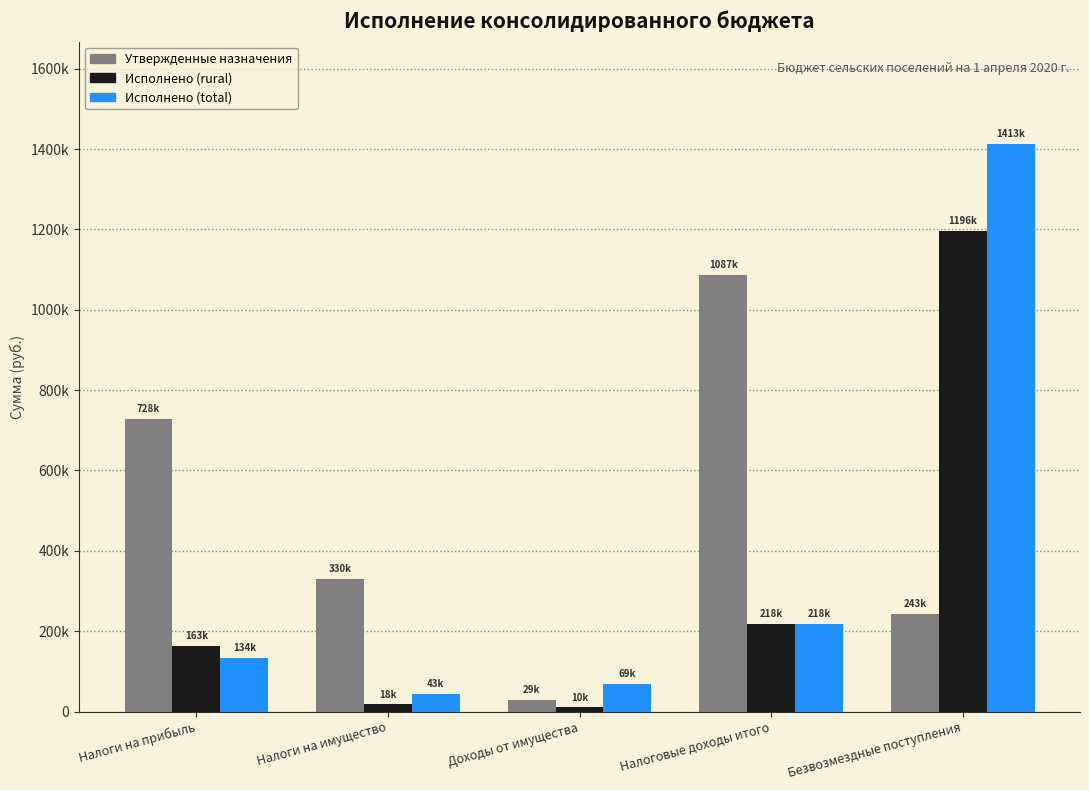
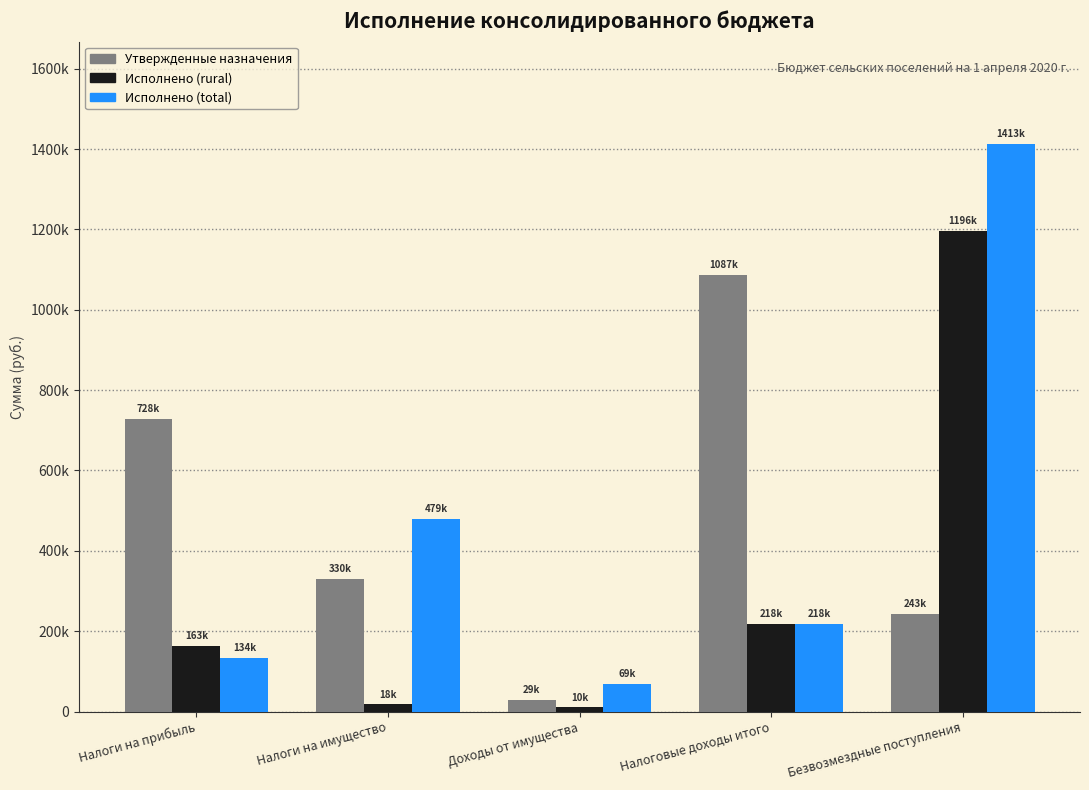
  {
    "Утвержденные назначения": {
      "Налоги на прибыль": "728k",
      "Налоги на имущество": "330k",
      "Доходы от имущества": "29k",
      "Налоговые доходы итого": "1087k",
      "Безвозмездные поступления": "243k"
    },
    "Исполнено (rural)": {
      "Налоги на прибыль": "163k",
      "Налоги на имущество": "18k",
      "Доходы от имущества": "10k",
      "Налоговые доходы итого": "218k",
      "Безвозмездные поступления": "1196k"
    },
    "Исполнено (total)": {
      "Налоги на прибыль": "134k",
-     "Налоги на имущество": "43k",
+     "Налоги на имущество": "479k",
      "Доходы от имущества": "69k",
      "Налоговые доходы итого": "218k",
      "Безвозмездные поступления": "1413k"
    }
  }
